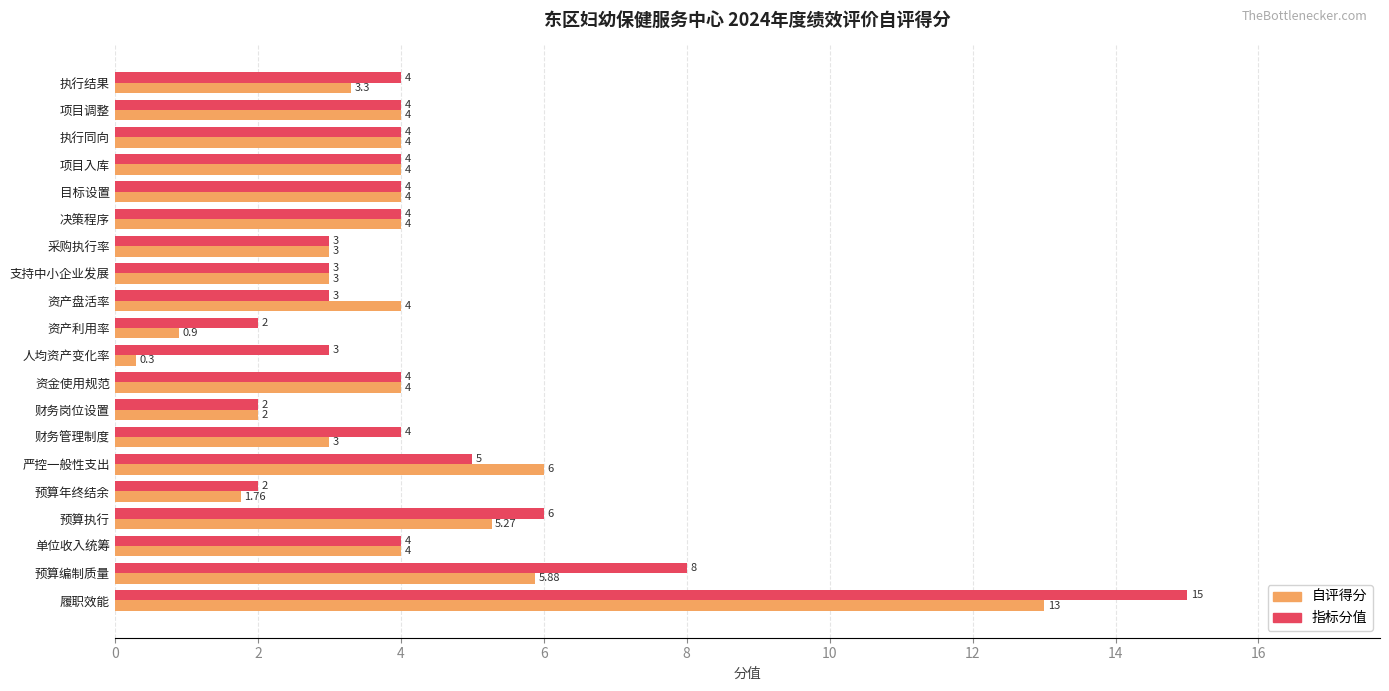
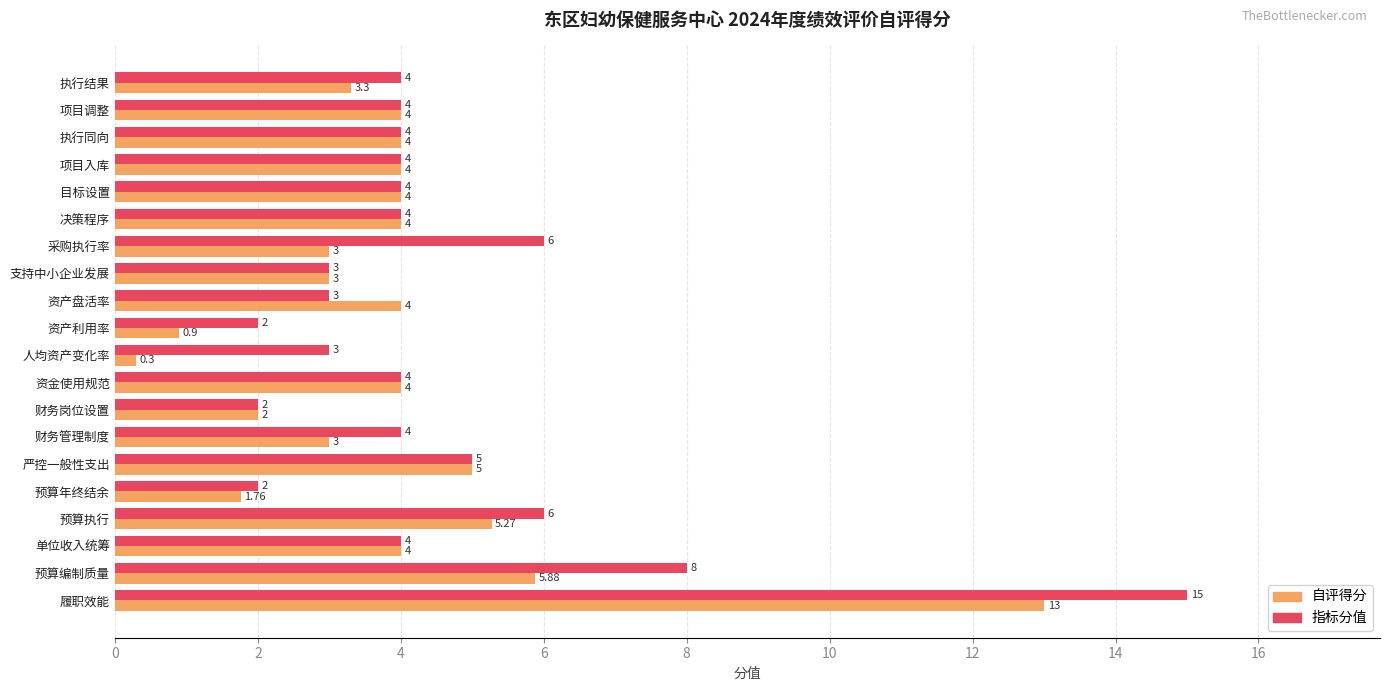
  {
    "指标分值": {
      "执行结果": 4,
      "项目调整": 4,
      "执行同向": 4,
      "项目入库": 4,
      "目标设置": 4,
      "决策程序": 4,
-     "采购执行率": 3,
+     "采购执行率": 6,
      "支持中小企业发展": 3,
      "资产盘活率": 3,
      "资产利用率": 2,
      "人均资产变化率": 3,
      "资金使用规范": 4,
      "财务岗位设置": 2,
      "财务管理制度": 4,
      "严控一般性支出": 5,
      "预算年终结余": 2,
      "预算执行": 6,
      "单位收入统筹": 4,
      "预算编制质量": 8,
      "履职效能": 15
    },
    "自评得分": {
      "执行结果": 3.3,
      "项目调整": 4,
      "执行同向": 4,
      "项目入库": 4,
      "目标设置": 4,
      "决策程序": 4,
      "采购执行率": 3,
      "支持中小企业发展": 3,
      "资产盘活率": 4,
      "资产利用率": 0.9,
      "人均资产变化率": 0.3,
      "资金使用规范": 4,
      "财务岗位设置": 2,
      "财务管理制度": 3,
-     "严控一般性支出": 6,
+     "严控一般性支出": 5,
      "预算年终结余": 1.76,
      "预算执行": 5.27,
      "单位收入统筹": 4,
      "预算编制质量": 5.88,
      "履职效能": 13
    }
  }
